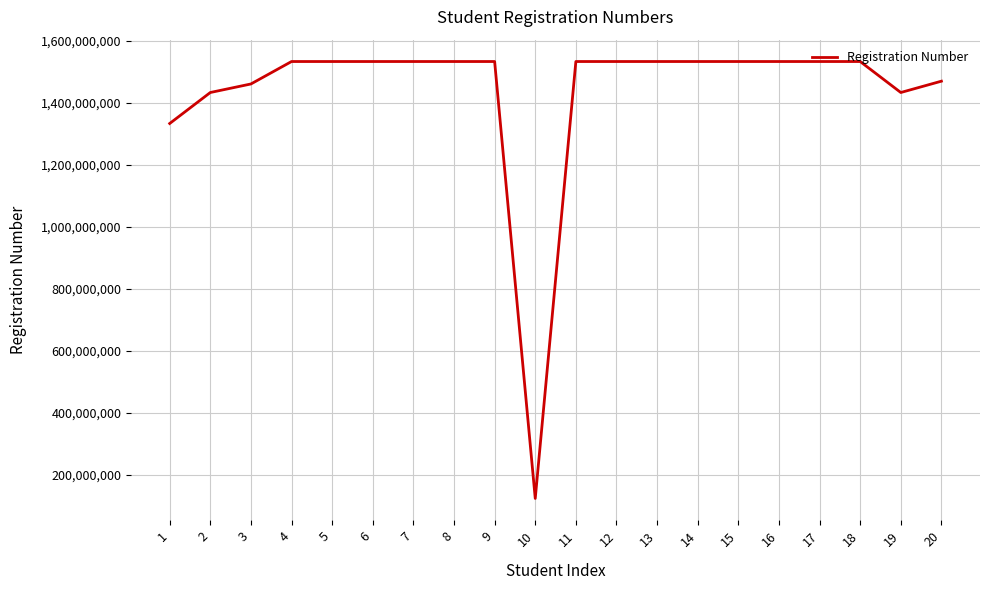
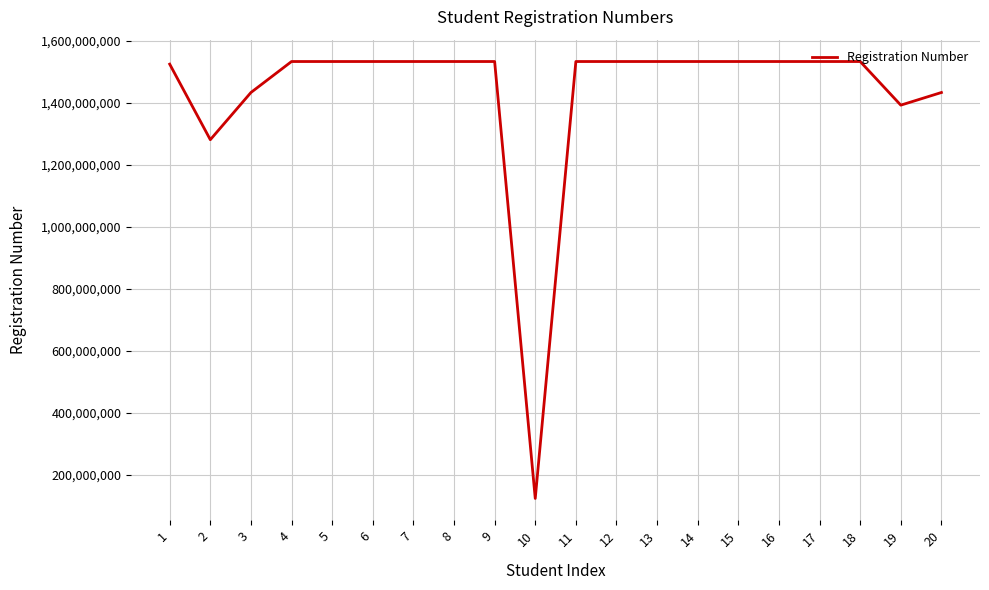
  {
-   "1": "1,330,000,000",
-   "2": "1,430,000,000",
-   "3": "1,460,000,000",
+   "1": "1,520,000,000",
+   "2": "1,280,000,000",
+   "3": "1,430,000,000",
    "4": "1,530,000,000",
    "5": "1,530,000,000",
    "6": "1,530,000,000",
    "7": "1,530,000,000",
    "8": "1,530,000,000",
    "9": "1,530,000,000",
    "10": "120,000,000",
    "11": "1,530,000,000",
    "12": "1,530,000,000",
    "13": "1,530,000,000",
    "14": "1,530,000,000",
    "15": "1,530,000,000",
    "16": "1,530,000,000",
    "17": "1,530,000,000",
    "18": "1,530,000,000",
-   "19": "1,430,000,000",
-   "20": "1,470,000,000"
+   "19": "1,390,000,000",
+   "20": "1,430,000,000"
  }
